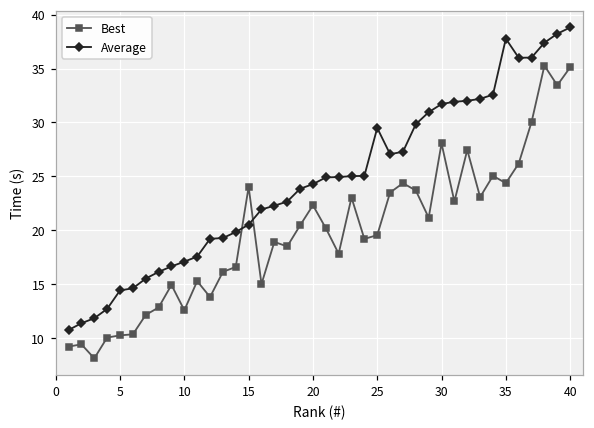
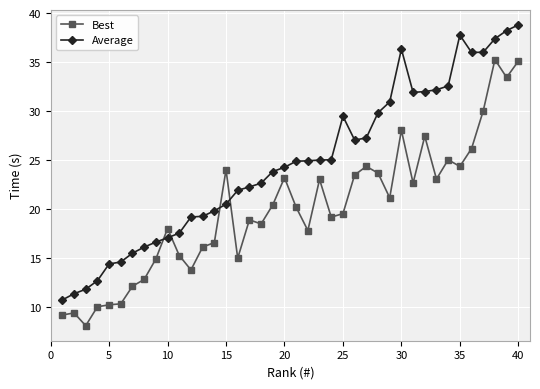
  {
    "Best": {
      "5": 10,
-     "10": 13,
+     "10": 18,
      "15": 24,
-     "20": 22,
+     "20": 23,
      "25": 20,
      "30": 28,
      "35": 24,
      "40": 35
    },
    "Average": {
      "5": 14,
      "10": 17,
      "15": 21,
      "20": 24,
      "25": 29,
-     "30": 32,
+     "30": 36,
      "35": 38,
      "40": 39
    }
  }
